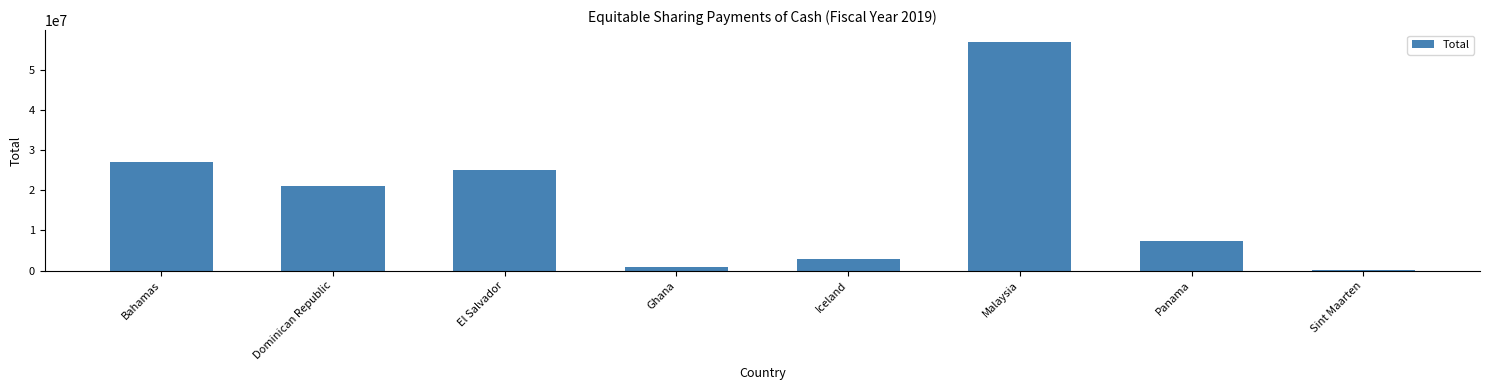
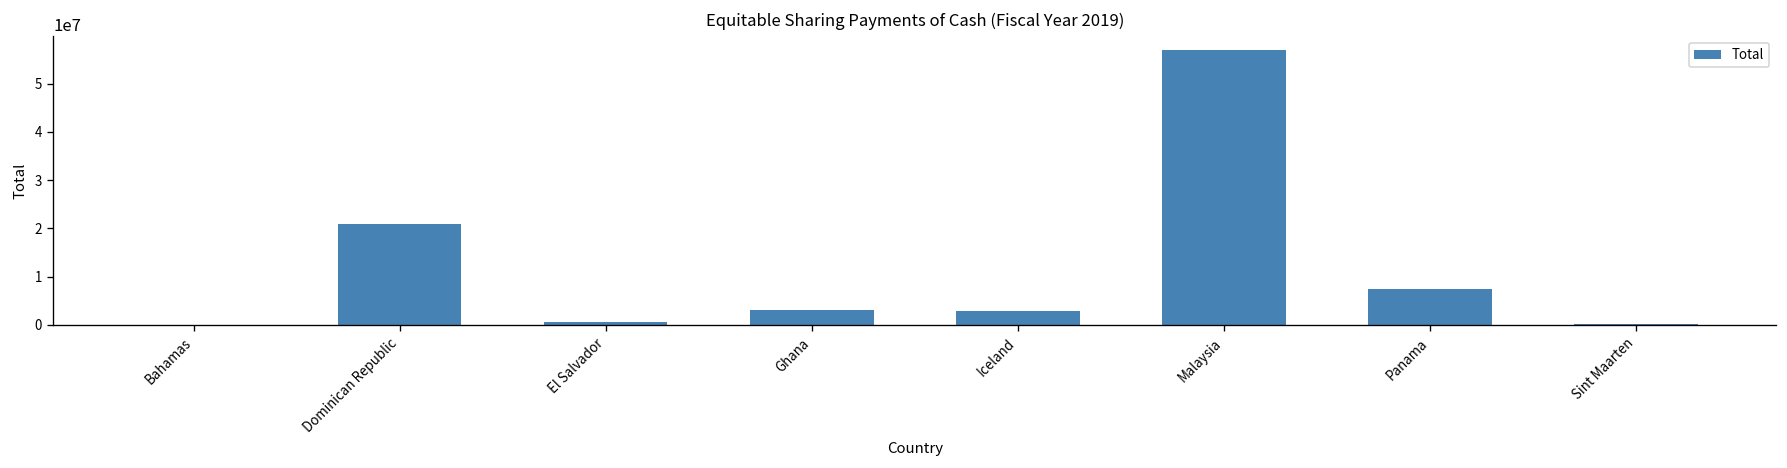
  {
-   "Bahamas": 27000000,
+   "Bahamas": 0,
    "Dominican Republic": 21000000,
-   "El Salvador": 25000000,
-   "Ghana": 1000000,
+   "El Salvador": 1000000,
+   "Ghana": 3000000,
    "Iceland": 3000000,
    "Malaysia": 57000000,
    "Panama": 7000000
  }
